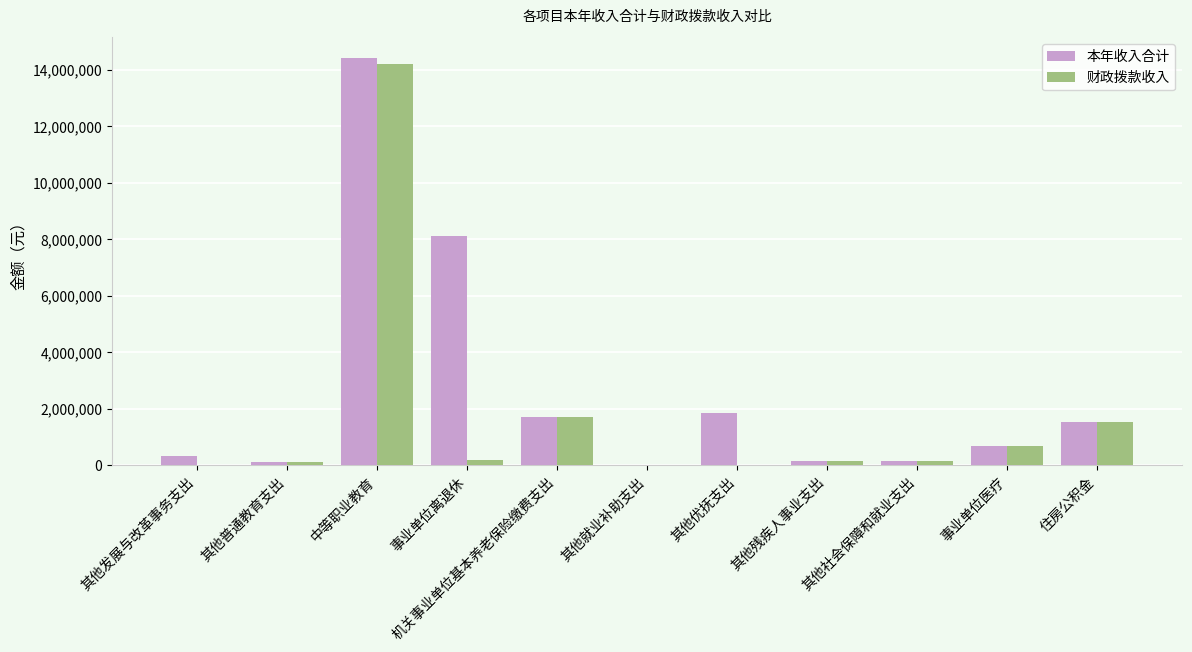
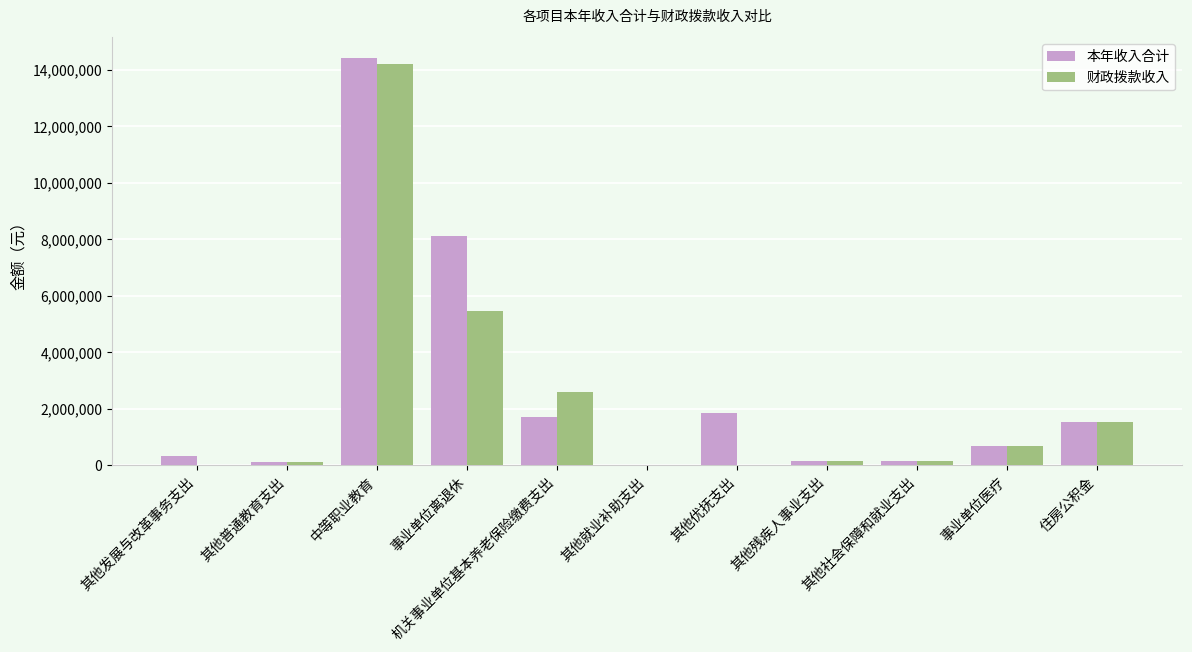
  {
    "本年收入合计": {
      "其他发展与改革事务支出": "300,000",
      "其他普通教育支出": "100,000",
      "中等职业教育": "14,400,000",
      "事业单位离退休": "8,100,000",
      "机关事业单位基本养老保险缴费支出": "1,700,000",
      "其他优抚支出": "1,900,000",
      "其他残疾人事业支出": "200,000",
      "其他社会保障和就业支出": "100,000",
      "事业单位医疗": "700,000",
      "住房公积金": "1,500,000"
    },
    "财政拨款收入": {
      "其他普通教育支出": "100,000",
      "中等职业教育": "14,200,000",
-     "事业单位离退休": "200,000",
-     "机关事业单位基本养老保险缴费支出": "1,700,000",
+     "事业单位离退休": "5,500,000",
+     "机关事业单位基本养老保险缴费支出": "2,600,000",
      "其他残疾人事业支出": "200,000",
      "其他社会保障和就业支出": "100,000",
      "事业单位医疗": "700,000",
      "住房公积金": "1,500,000"
    }
  }
